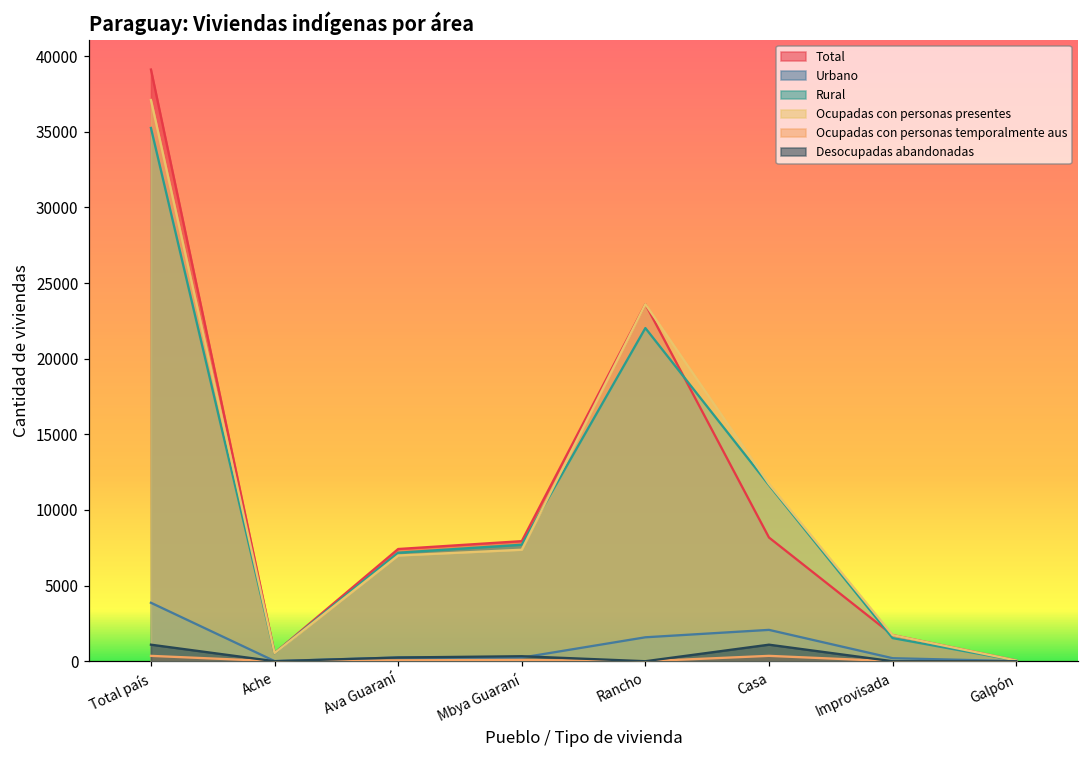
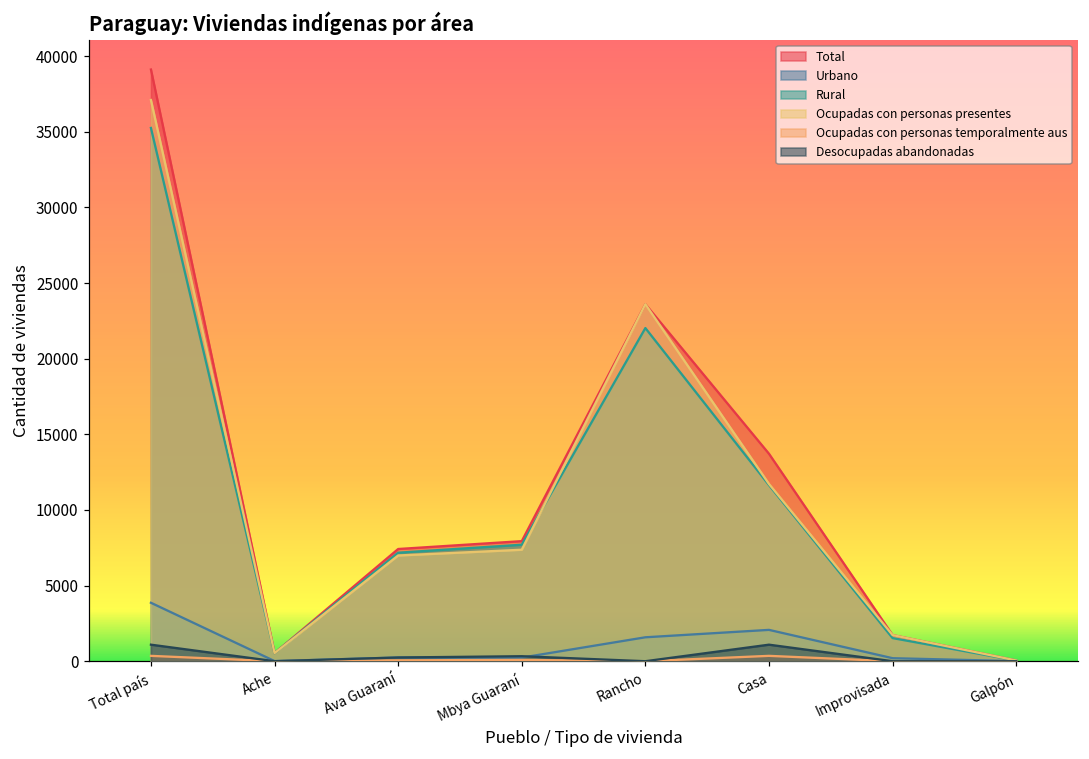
  {
    "Total": {
      "Total país": 39100,
      "Ava Guaraní": 7400,
      "Mbya Guaraní": 7900,
-     "Casa": 8200
+     "Casa": 13700
    },
    "Desocupadas abandonadas": {
      "Total país": 1100,
      "Casa": 1100
    }
  }
